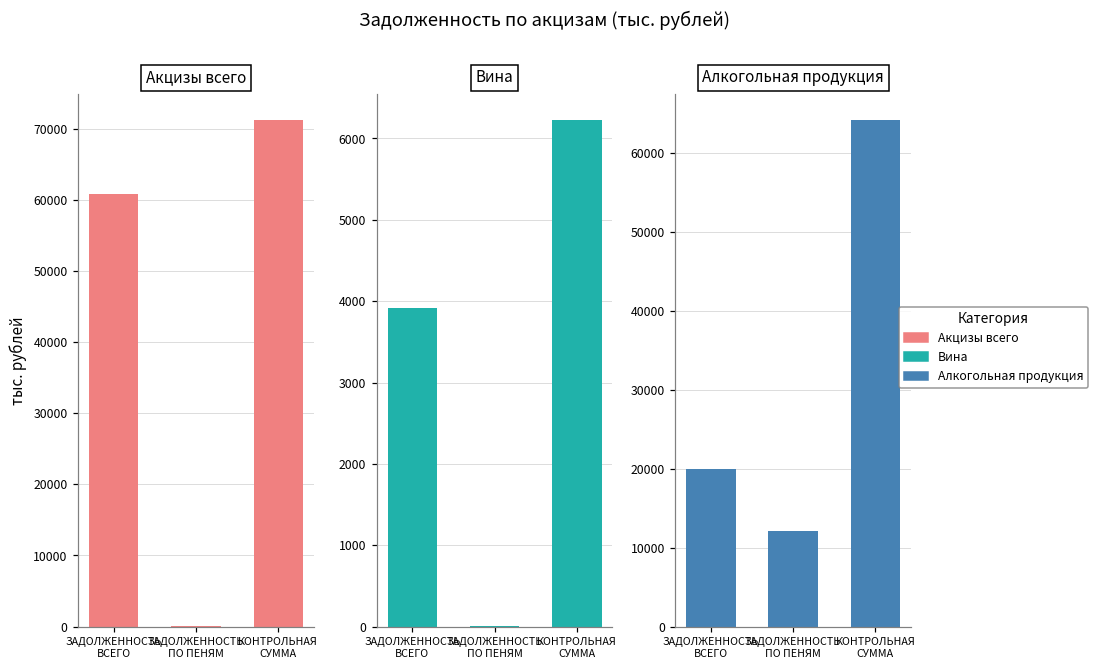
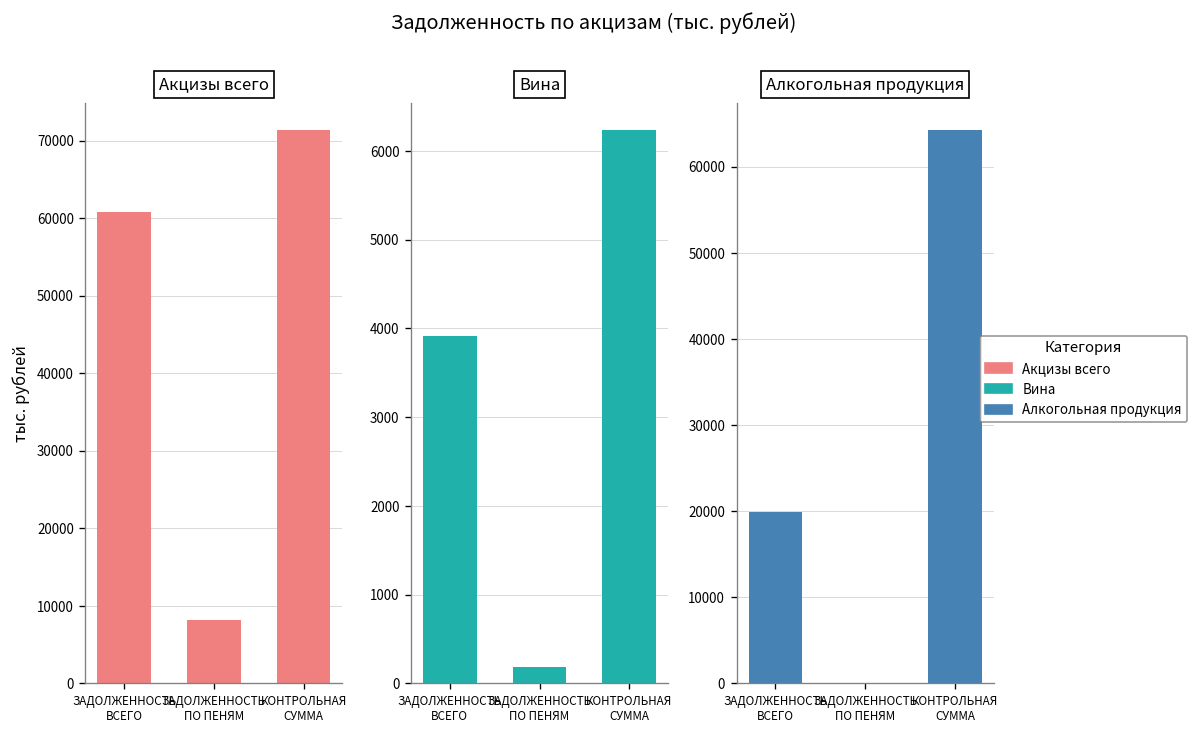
  {
    "Акцизы всего": {
      "ЗАДОЛЖЕННОСТЬ ВСЕГО": 61000,
-     "ЗАДОЛЖЕННОСТЬ ПО ПЕНЯМ": 0,
+     "ЗАДОЛЖЕННОСТЬ ПО ПЕНЯМ": 8000,
      "КОНТРОЛЬНАЯ СУММА": 71000
    },
    "Вина": {
      "ЗАДОЛЖЕННОСТЬ ВСЕГО": 3900,
-     "ЗАДОЛЖЕННОСТЬ ПО ПЕНЯМ": 0,
+     "ЗАДОЛЖЕННОСТЬ ПО ПЕНЯМ": 200,
      "КОНТРОЛЬНАЯ СУММА": 6200
    },
    "Алкогольная продукция": {
      "ЗАДОЛЖЕННОСТЬ ВСЕГО": 20000,
-     "ЗАДОЛЖЕННОСТЬ ПО ПЕНЯМ": 12000,
+     "ЗАДОЛЖЕННОСТЬ ПО ПЕНЯМ": 0,
      "КОНТРОЛЬНАЯ СУММА": 64000
    }
  }
